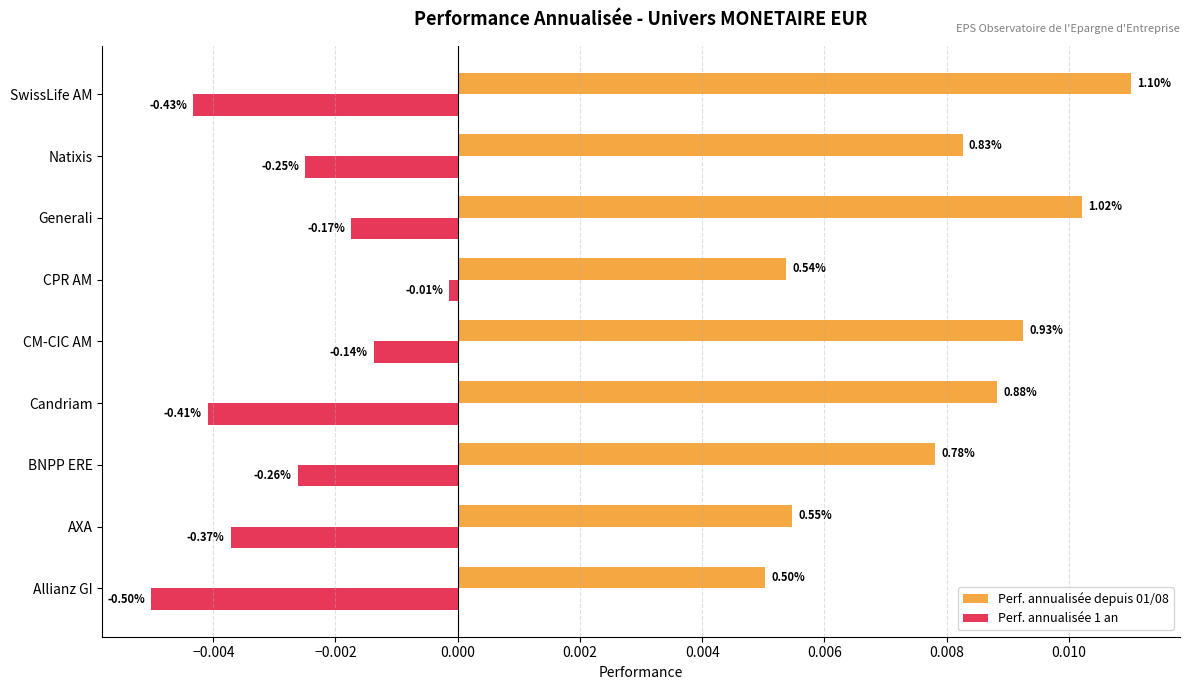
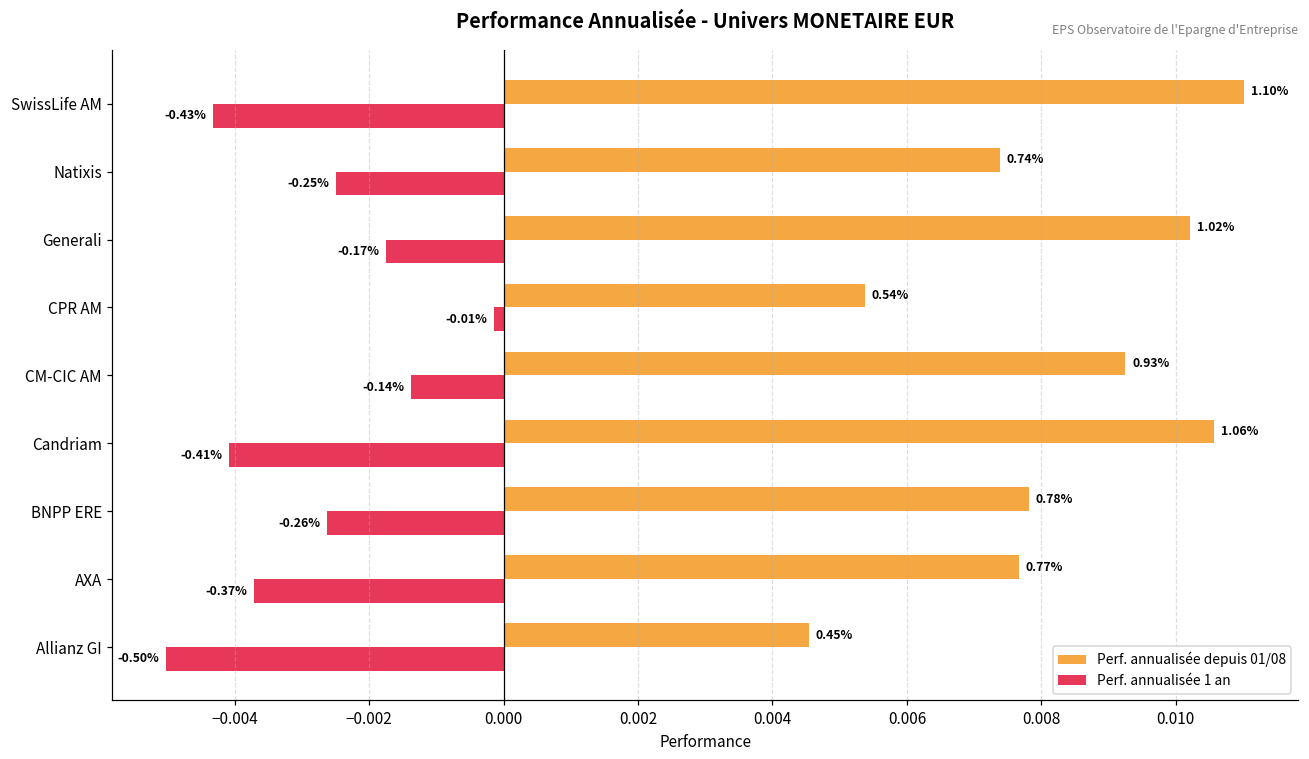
  {
    "Perf. annualisée depuis 01/08": {
      "SwissLife AM": "1.10%",
-     "Natixis": "0.83%",
+     "Natixis": "0.74%",
      "Generali": "1.02%",
      "CPR AM": "0.54%",
      "CM-CIC AM": "0.93%",
-     "Candriam": "0.88%",
+     "Candriam": "1.06%",
      "BNPP ERE": "0.78%",
-     "AXA": "0.55%",
-     "Allianz GI": "0.50%"
+     "AXA": "0.77%",
+     "Allianz GI": "0.45%"
    },
    "Perf. annualisée 1 an": {
      "SwissLife AM": "-0.43%",
      "Natixis": "-0.25%",
      "Generali": "-0.17%",
      "CPR AM": "-0.01%",
      "CM-CIC AM": "-0.14%",
      "Candriam": "-0.41%",
      "BNPP ERE": "-0.26%",
      "AXA": "-0.37%",
      "Allianz GI": "-0.50%"
    }
  }
